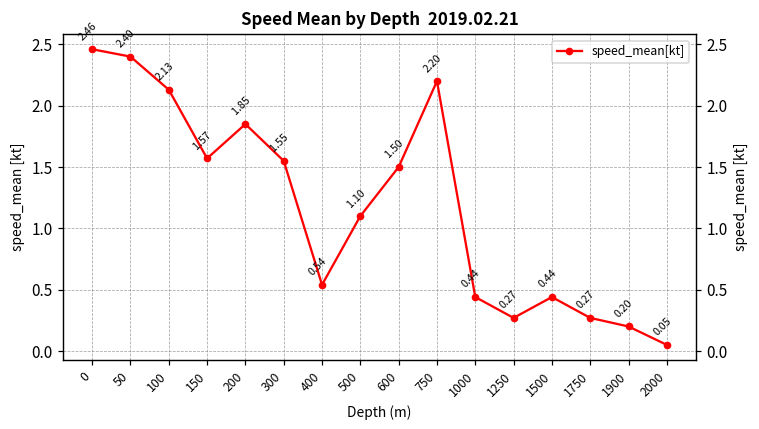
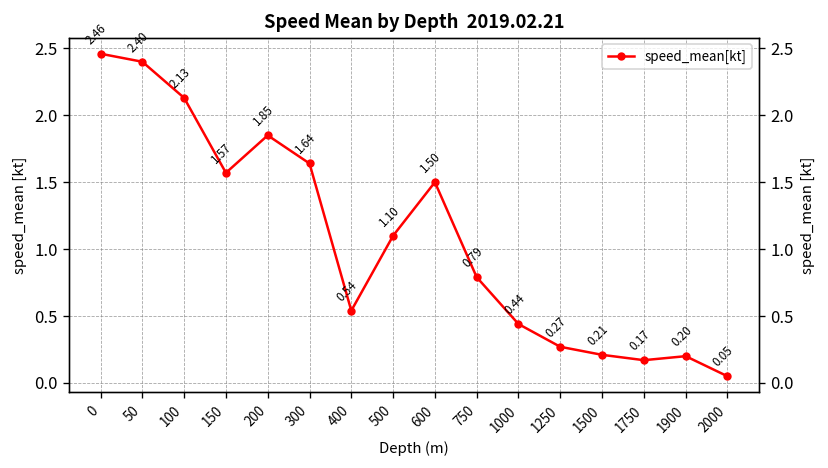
  {
    "0": 2.46,
    "50": 2.40,
    "100": 2.13,
    "150": 1.57,
    "200": 1.85,
-   "300": 1.55,
+   "300": 1.64,
    "400": 0.54,
    "500": 1.10,
    "600": 1.50,
-   "750": 2.20,
+   "750": 0.79,
    "1000": 0.44,
    "1250": 0.27,
-   "1500": 0.44,
-   "1750": 0.27,
+   "1500": 0.21,
+   "1750": 0.17,
    "1900": 0.20,
    "2000": 0.05
  }
